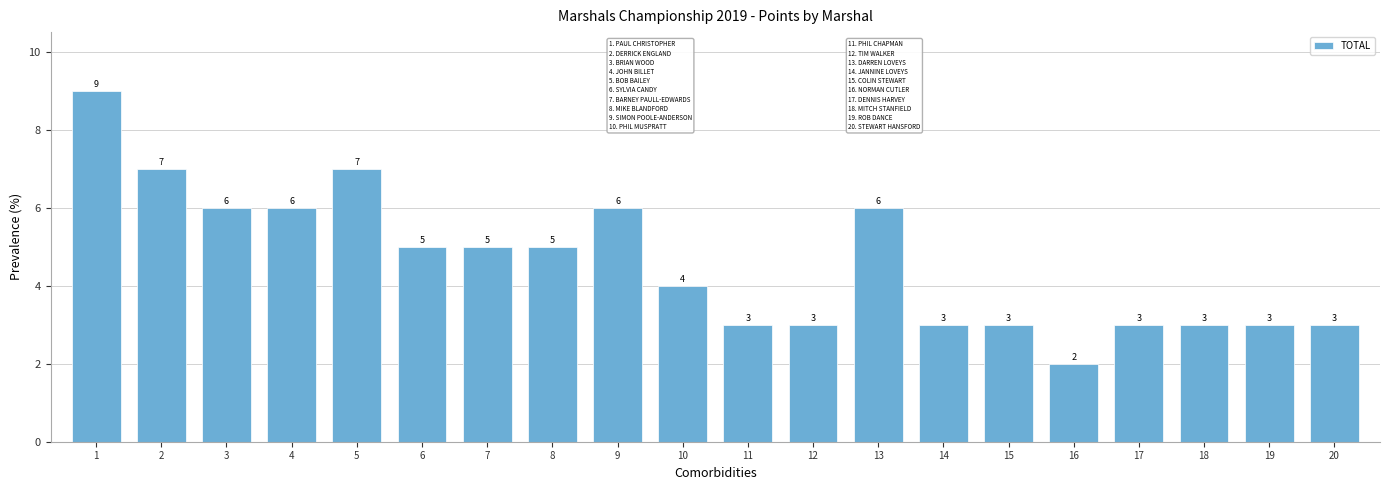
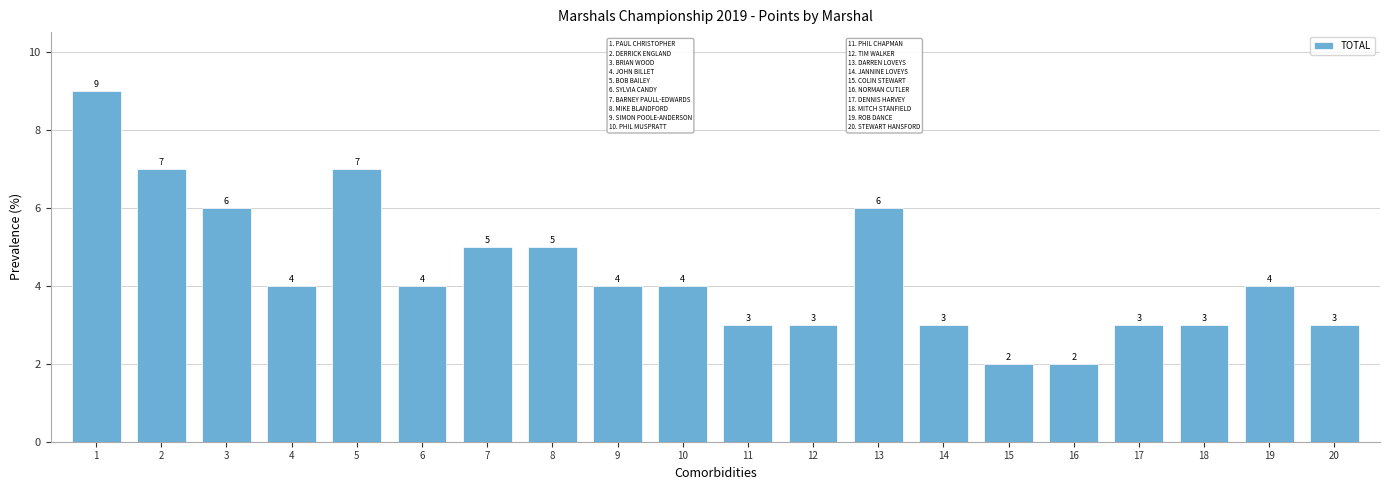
  {
    "1": 9,
    "2": 7,
    "3": 6,
-   "4": 6,
+   "4": 4,
    "5": 7,
-   "6": 5,
+   "6": 4,
    "7": 5,
    "8": 5,
-   "9": 6,
+   "9": 4,
    "10": 4,
    "11": 3,
    "12": 3,
    "13": 6,
    "14": 3,
-   "15": 3,
+   "15": 2,
    "16": 2,
    "17": 3,
    "18": 3,
-   "19": 3,
+   "19": 4,
    "20": 3
  }
